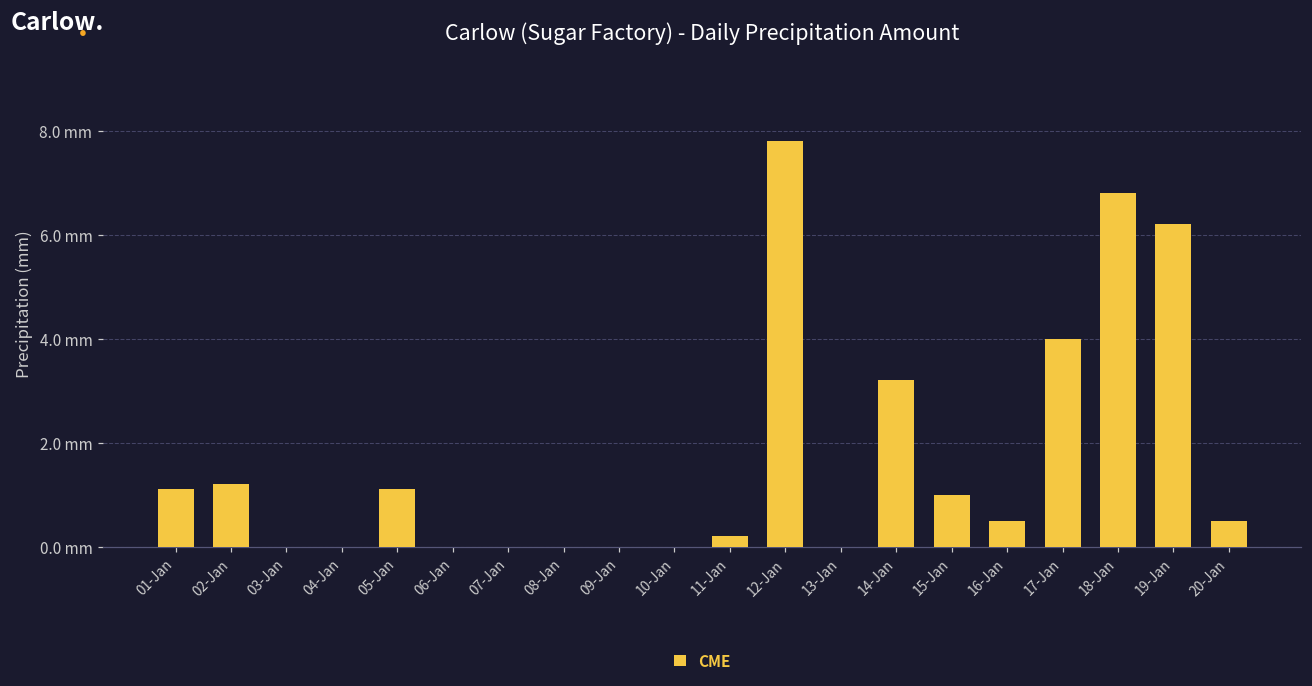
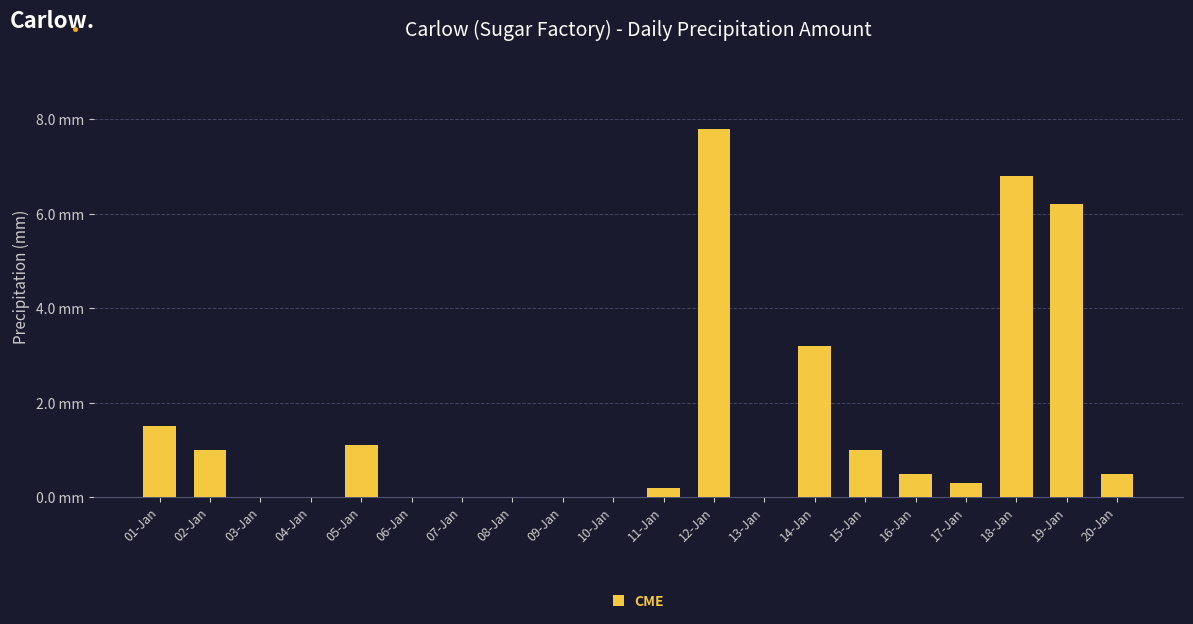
  {
-   "01-Jan": "1.1 mm",
-   "02-Jan": "1.2 mm",
+   "01-Jan": "1.5 mm",
+   "02-Jan": "1.0 mm",
    "03-Jan": "0.0 mm",
    "04-Jan": "0.0 mm",
    "05-Jan": "1.1 mm",
    "06-Jan": "0.0 mm",
    "07-Jan": "0.0 mm",
    "08-Jan": "0.0 mm",
    "09-Jan": "0.0 mm",
    "10-Jan": "0.0 mm",
    "11-Jan": "0.2 mm",
    "12-Jan": "7.8 mm",
    "13-Jan": "0.0 mm",
    "14-Jan": "3.2 mm",
    "15-Jan": "1.0 mm",
    "16-Jan": "0.5 mm",
-   "17-Jan": "4.0 mm",
+   "17-Jan": "0.3 mm",
    "18-Jan": "6.8 mm",
    "19-Jan": "6.2 mm",
    "20-Jan": "0.5 mm"
  }
